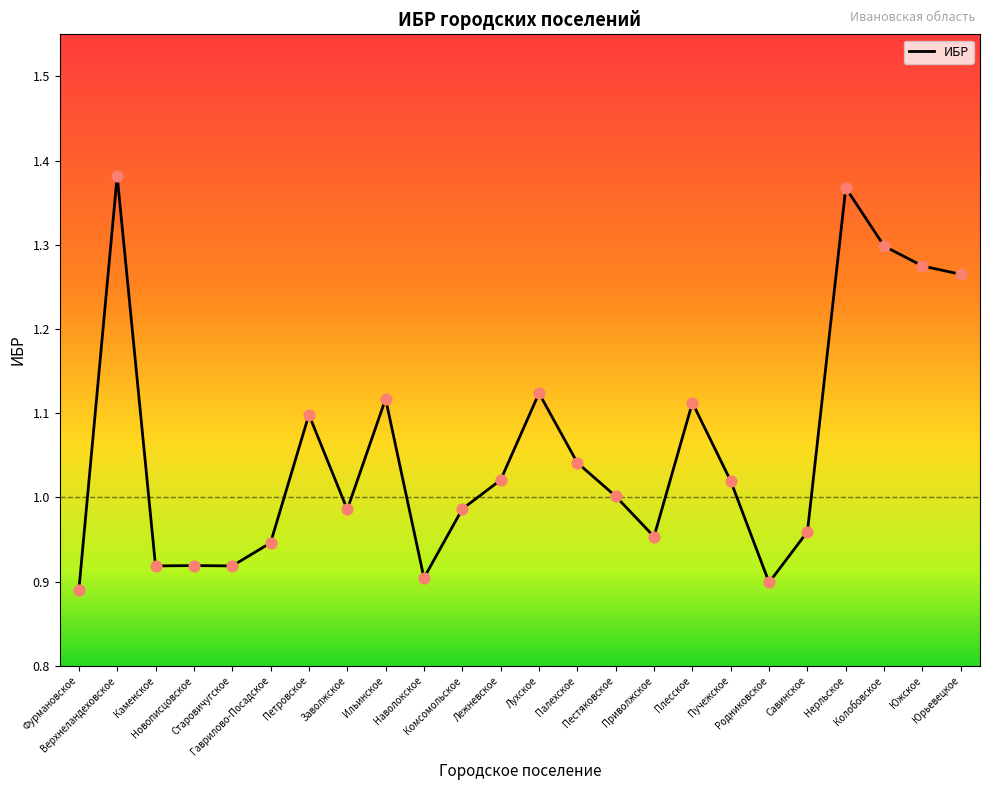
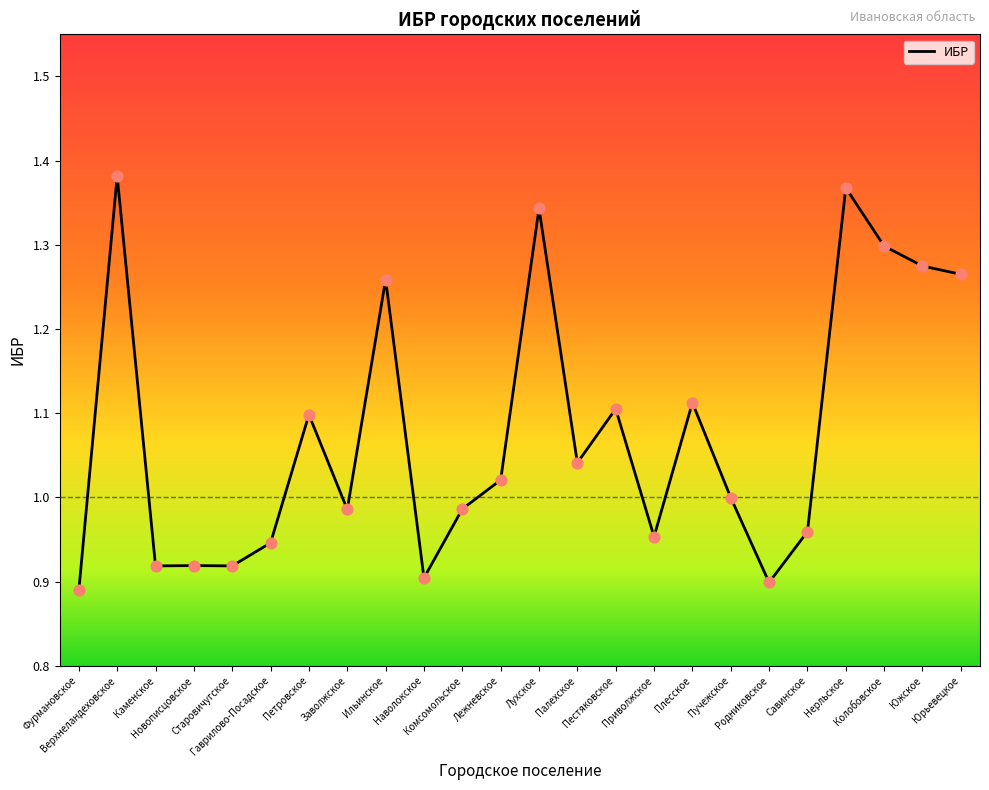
  {
    "Фурмановское": 0.89,
    "Верхнеландеховское": 1.38,
    "Каменское": 0.92,
    "Новописцовское": 0.92,
    "Старовичугское": 0.92,
    "Гаврилово-Посадское": 0.95,
    "Петровское": 1.10,
    "Заволжское": 0.99,
-   "Ильинское": 1.12,
+   "Ильинское": 1.26,
    "Наволокское": 0.90,
    "Комсомольское": 0.99,
    "Лежневское": 1.02,
-   "Лухское": 1.12,
+   "Лухское": 1.34,
    "Палехское": 1.04,
-   "Пестяковское": 1.00,
+   "Пестяковское": 1.11,
    "Приволжское": 0.95,
    "Плесское": 1.11,
-   "Пучежское": 1.02,
+   "Пучежское": 1.00,
    "Родниковское": 0.90,
    "Савинское": 0.96,
    "Нерльское": 1.37,
    "Колобовское": 1.30,
    "Южское": 1.27,
    "Юрьевецкое": 1.26
  }
